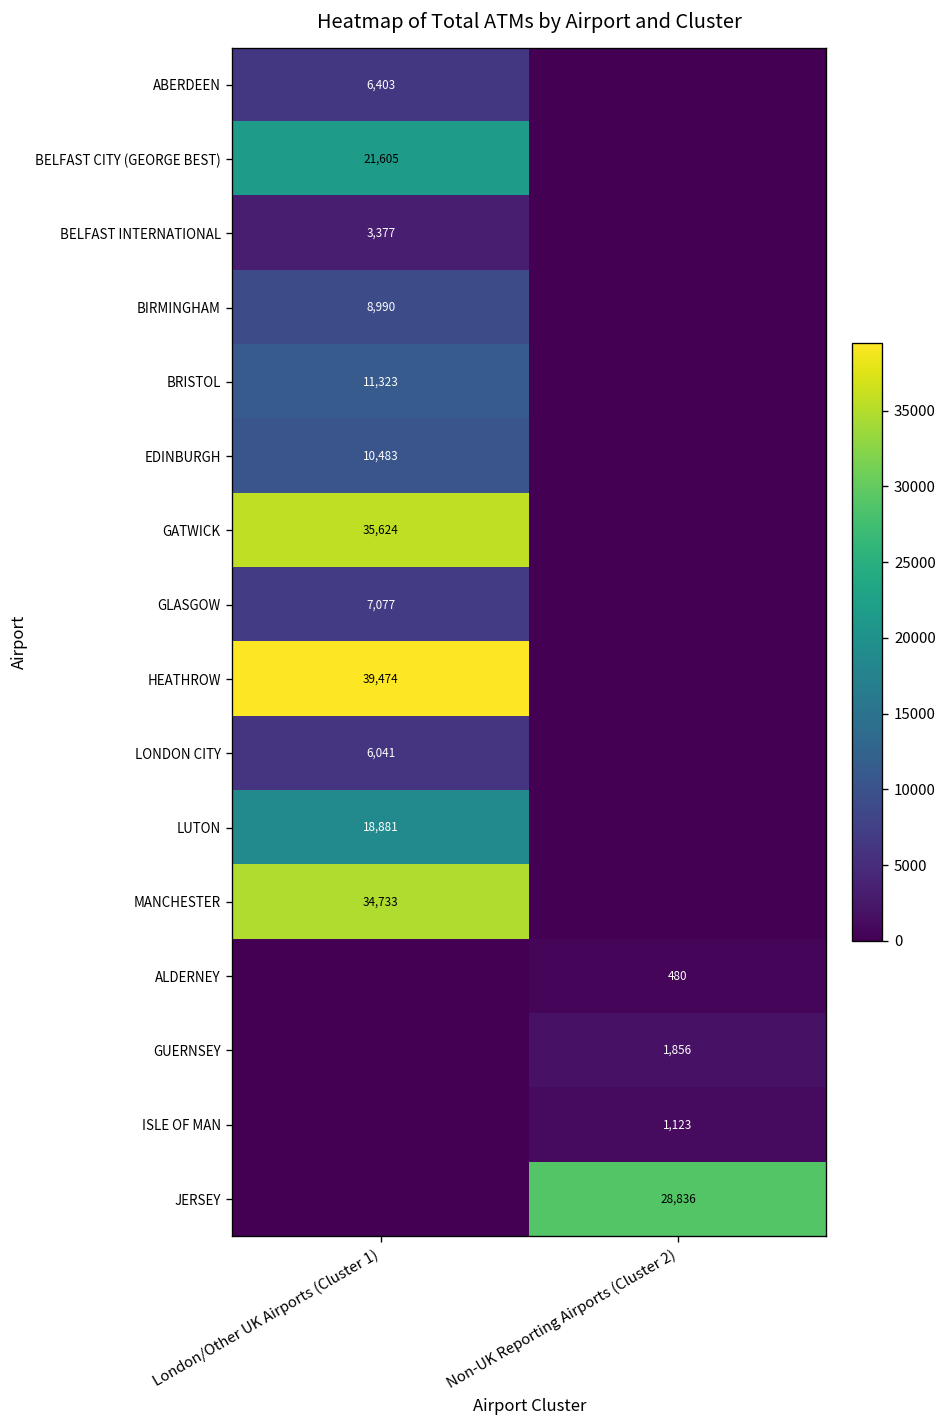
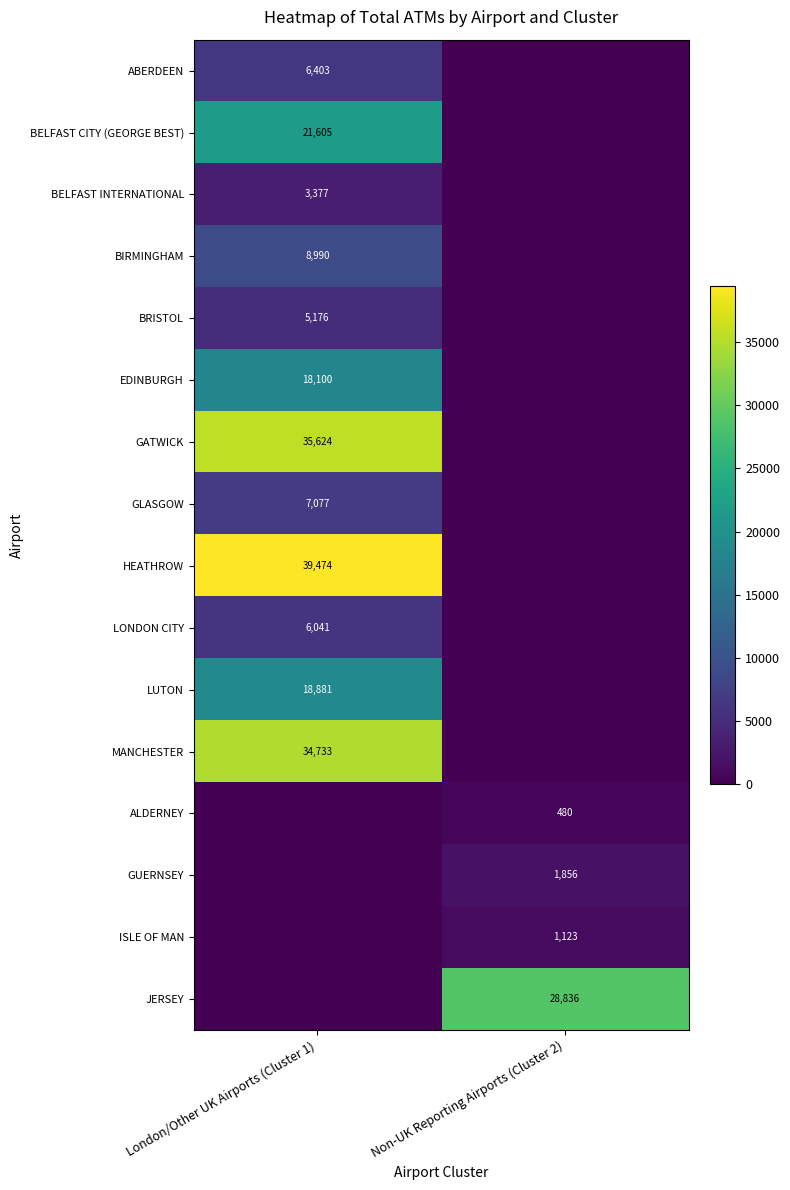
  {
    "ABERDEEN": {
      "London/Other UK Airports (Cluster 1)": "6,403"
    },
    "BELFAST CITY (GEORGE BEST)": {
      "London/Other UK Airports (Cluster 1)": "21,605"
    },
    "BELFAST INTERNATIONAL": {
      "London/Other UK Airports (Cluster 1)": "3,377"
    },
    "BIRMINGHAM": {
      "London/Other UK Airports (Cluster 1)": "8,990"
    },
    "BRISTOL": {
-     "London/Other UK Airports (Cluster 1)": "11,323"
+     "London/Other UK Airports (Cluster 1)": "5,176"
    },
    "EDINBURGH": {
-     "London/Other UK Airports (Cluster 1)": "10,483"
+     "London/Other UK Airports (Cluster 1)": "18,100"
    },
    "GATWICK": {
      "London/Other UK Airports (Cluster 1)": "35,624"
    },
    "GLASGOW": {
      "London/Other UK Airports (Cluster 1)": "7,077"
    },
    "HEATHROW": {
      "London/Other UK Airports (Cluster 1)": "39,474"
    },
    "LONDON CITY": {
      "London/Other UK Airports (Cluster 1)": "6,041"
    },
    "LUTON": {
      "London/Other UK Airports (Cluster 1)": "18,881"
    },
    "MANCHESTER": {
      "London/Other UK Airports (Cluster 1)": "34,733"
    },
    "ALDERNEY": {
      "Non-UK Reporting Airports (Cluster 2)": "480"
    },
    "GUERNSEY": {
      "Non-UK Reporting Airports (Cluster 2)": "1,856"
    },
    "ISLE OF MAN": {
      "Non-UK Reporting Airports (Cluster 2)": "1,123"
    },
    "JERSEY": {
      "Non-UK Reporting Airports (Cluster 2)": "28,836"
    }
  }
